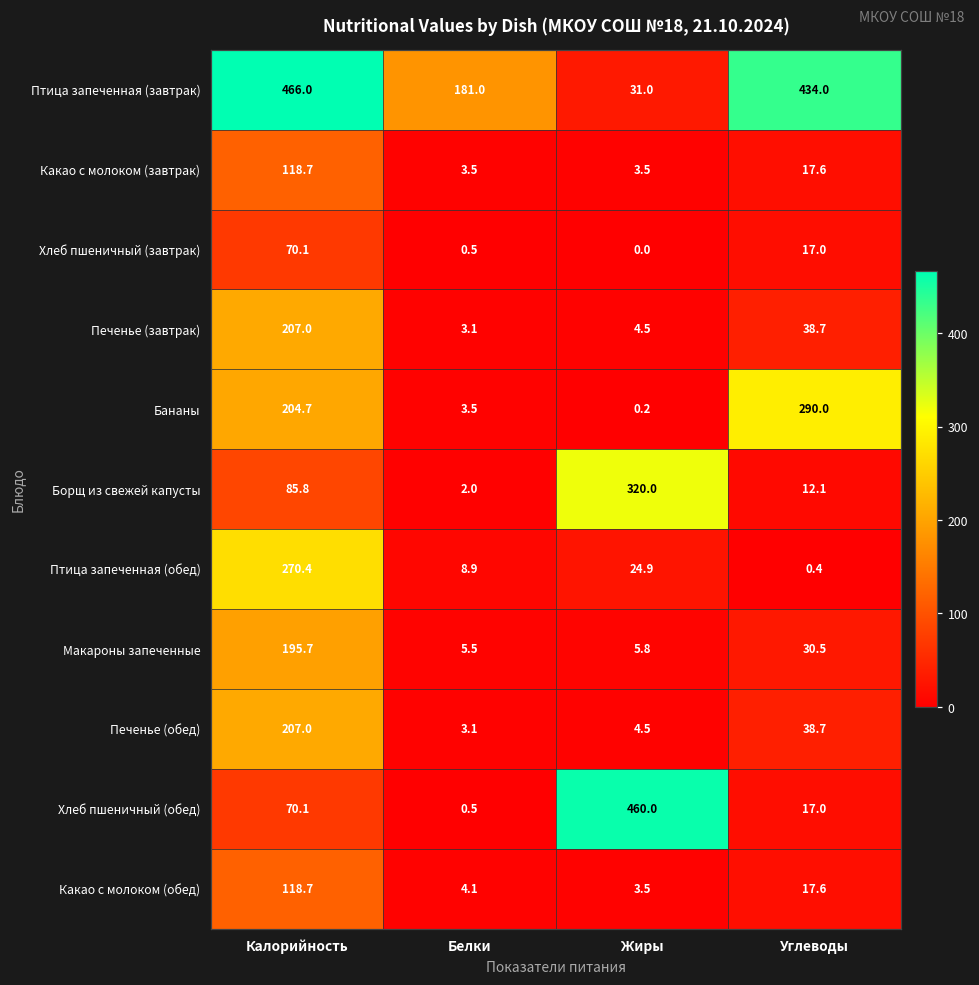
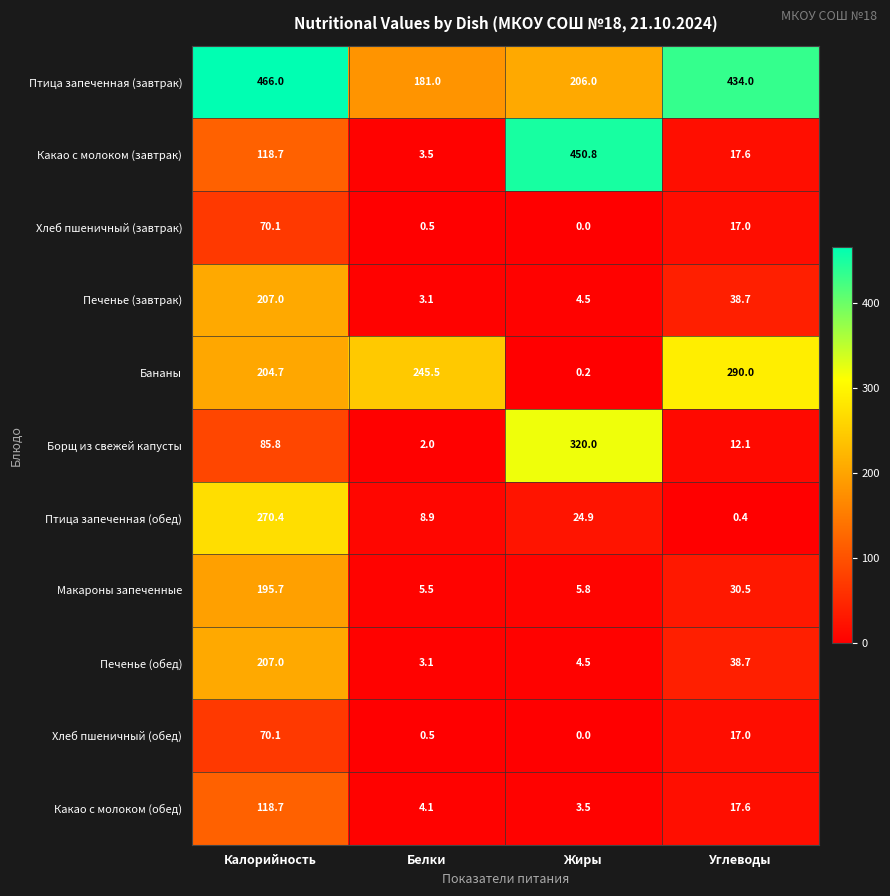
  {
    "Птица запеченная (завтрак)": {
      "Калорийность": 466.0,
      "Белки": 181.0,
-     "Жиры": 31.0,
+     "Жиры": 206.0,
      "Углеводы": 434.0
    },
    "Какао с молоком (завтрак)": {
      "Калорийность": 118.7,
      "Белки": 3.5,
-     "Жиры": 3.5,
+     "Жиры": 450.8,
      "Углеводы": 17.6
    },
    "Хлеб пшеничный (завтрак)": {
      "Калорийность": 70.1,
      "Белки": 0.5,
      "Жиры": 0.0,
      "Углеводы": 17.0
    },
    "Печенье (завтрак)": {
      "Калорийность": 207.0,
      "Белки": 3.1,
      "Жиры": 4.5,
      "Углеводы": 38.7
    },
    "Бананы": {
      "Калорийность": 204.7,
-     "Белки": 3.5,
+     "Белки": 245.5,
      "Жиры": 0.2,
      "Углеводы": 290.0
    },
    "Борщ из свежей капусты": {
      "Калорийность": 85.8,
      "Белки": 2.0,
      "Жиры": 320.0,
      "Углеводы": 12.1
    },
    "Птица запеченная (обед)": {
      "Калорийность": 270.4,
      "Белки": 8.9,
      "Жиры": 24.9,
      "Углеводы": 0.4
    },
    "Макароны запеченные": {
      "Калорийность": 195.7,
      "Белки": 5.5,
      "Жиры": 5.8,
      "Углеводы": 30.5
    },
    "Печенье (обед)": {
      "Калорийность": 207.0,
      "Белки": 3.1,
      "Жиры": 4.5,
      "Углеводы": 38.7
    },
    "Хлеб пшеничный (обед)": {
      "Калорийность": 70.1,
      "Белки": 0.5,
-     "Жиры": 460.0,
+     "Жиры": 0.0,
      "Углеводы": 17.0
    },
    "Какао с молоком (обед)": {
      "Калорийность": 118.7,
      "Белки": 4.1,
      "Жиры": 3.5,
      "Углеводы": 17.6
    }
  }
